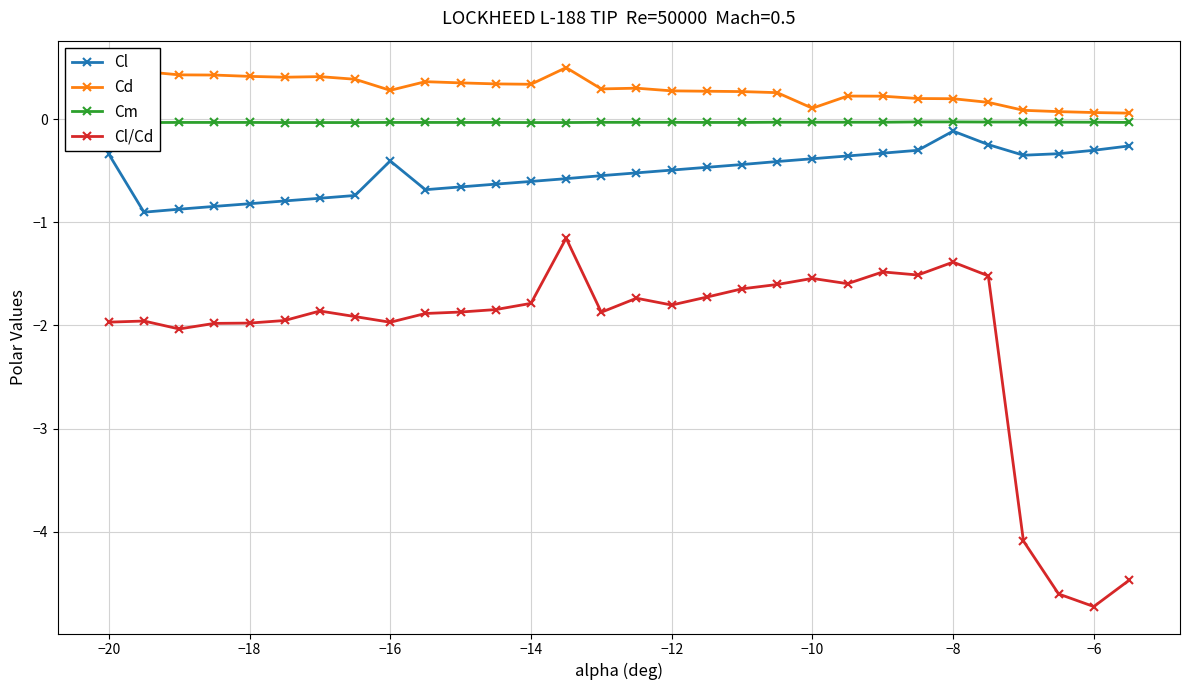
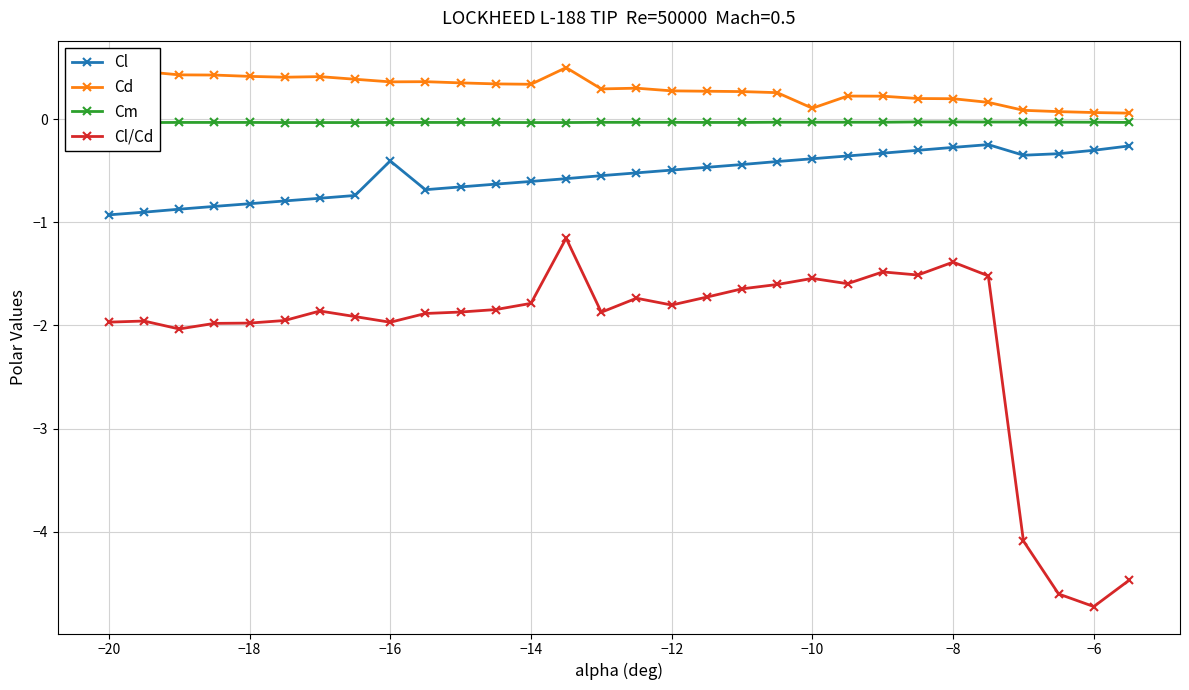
  {
    "Cl": {
-     "−20": -0.34,
+     "−20": -0.93,
      "−18": -0.82,
      "−16": -0.41,
      "−14": -0.60,
      "−12": -0.49,
      "−10": -0.38,
-     "−8": -0.12,
+     "−8": -0.27,
      "−6": -0.30
    },
    "Cd": {
      "−18": 0.41,
-     "−16": 0.28,
+     "−16": 0.36,
      "−14": 0.34,
      "−12": 0.27,
      "−10": 0.11,
      "−8": 0.20,
      "−6": 0.06
    },
    "Cm": {
      "−18": -0.03,
      "−16": -0.03,
      "−14": -0.03,
      "−12": -0.03,
      "−10": -0.03,
      "−8": -0.03,
      "−6": -0.03
    },
    "Cl/Cd": {
      "−20": -1.97,
      "−18": -1.98,
      "−16": -1.97,
      "−14": -1.79,
      "−12": -1.80,
      "−10": -1.54,
      "−8": -1.39,
      "−6": -4.73
    }
  }
